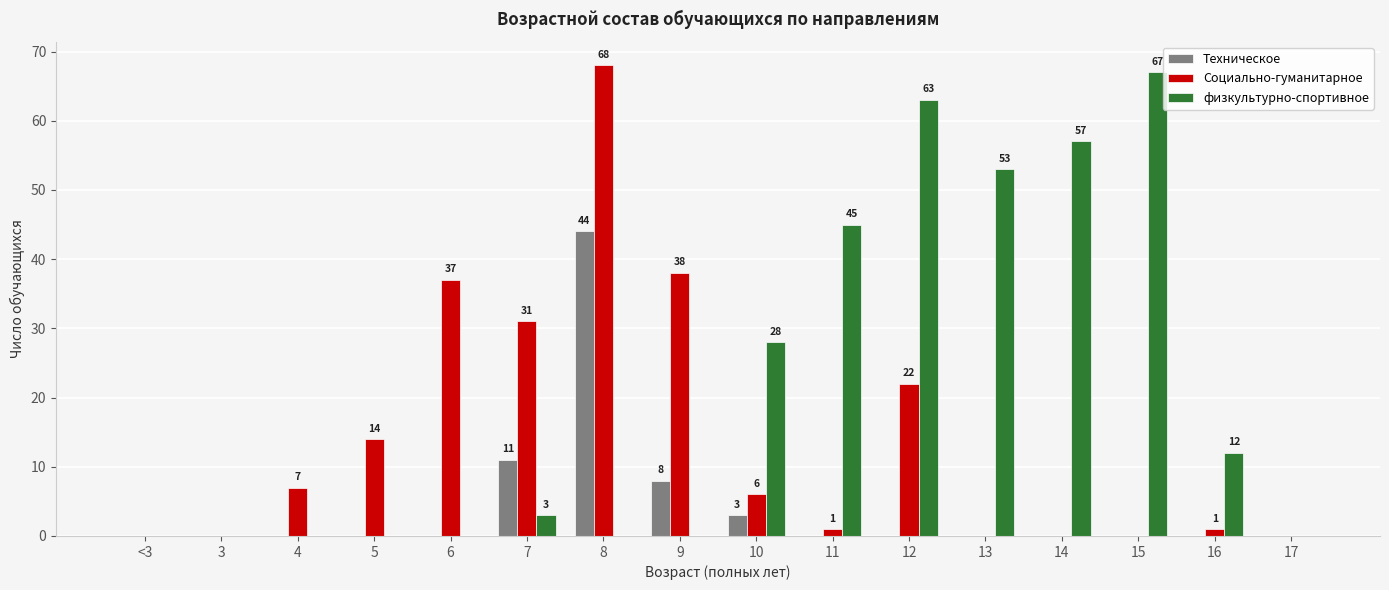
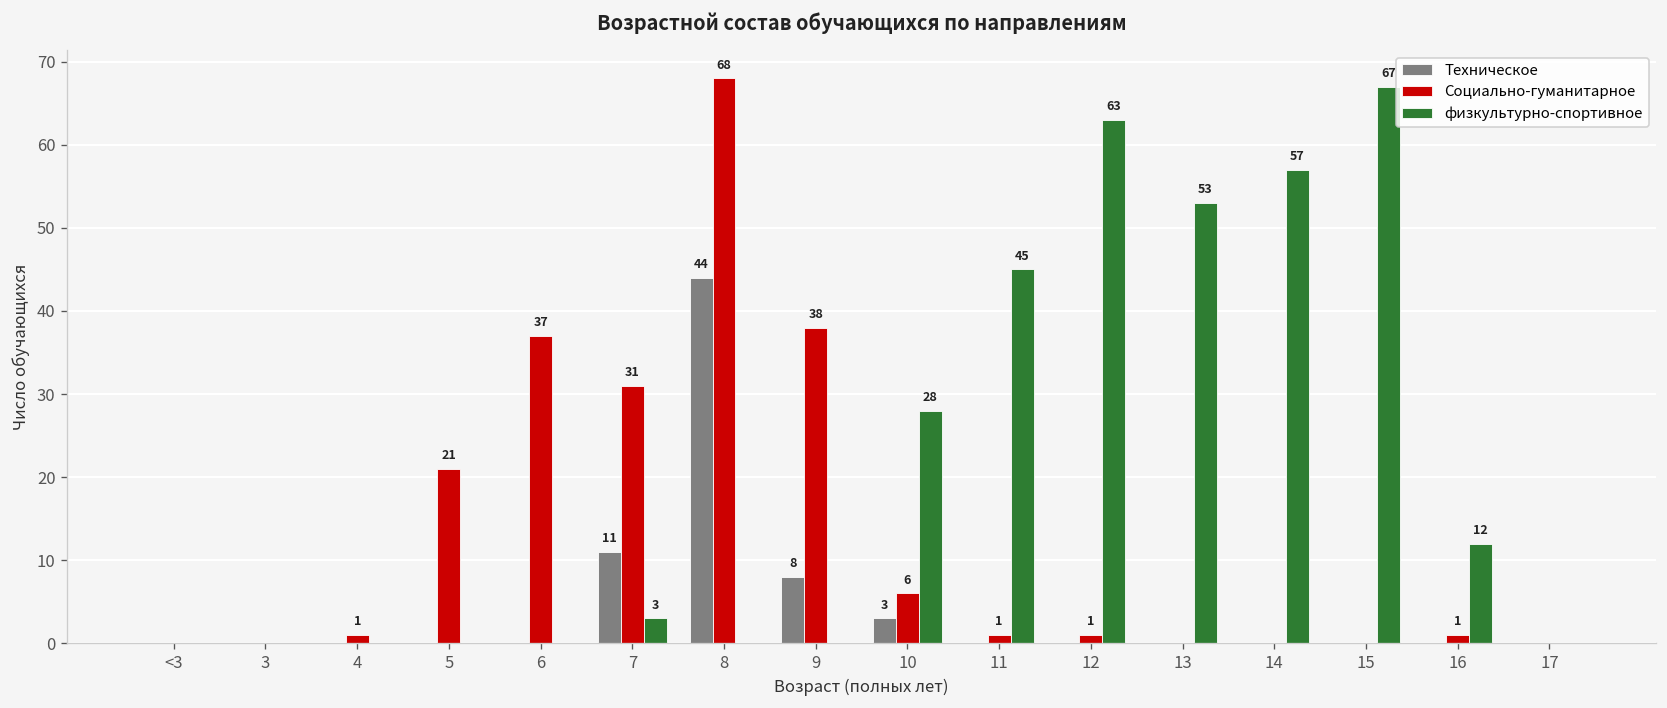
  {
    "Техническое": {
      "7": 11,
      "8": 44,
      "9": 8,
      "10": 3
    },
    "Социально-гуманитарное": {
-     "4": 7,
-     "5": 14,
+     "4": 1,
+     "5": 21,
      "6": 37,
      "7": 31,
      "8": 68,
      "9": 38,
      "10": 6,
      "11": 1,
-     "12": 22,
+     "12": 1,
      "16": 1
    },
    "физкультурно-спортивное": {
      "7": 3,
      "10": 28,
      "11": 45,
      "12": 63,
      "13": 53,
      "14": 57,
      "16": 12
    }
  }
